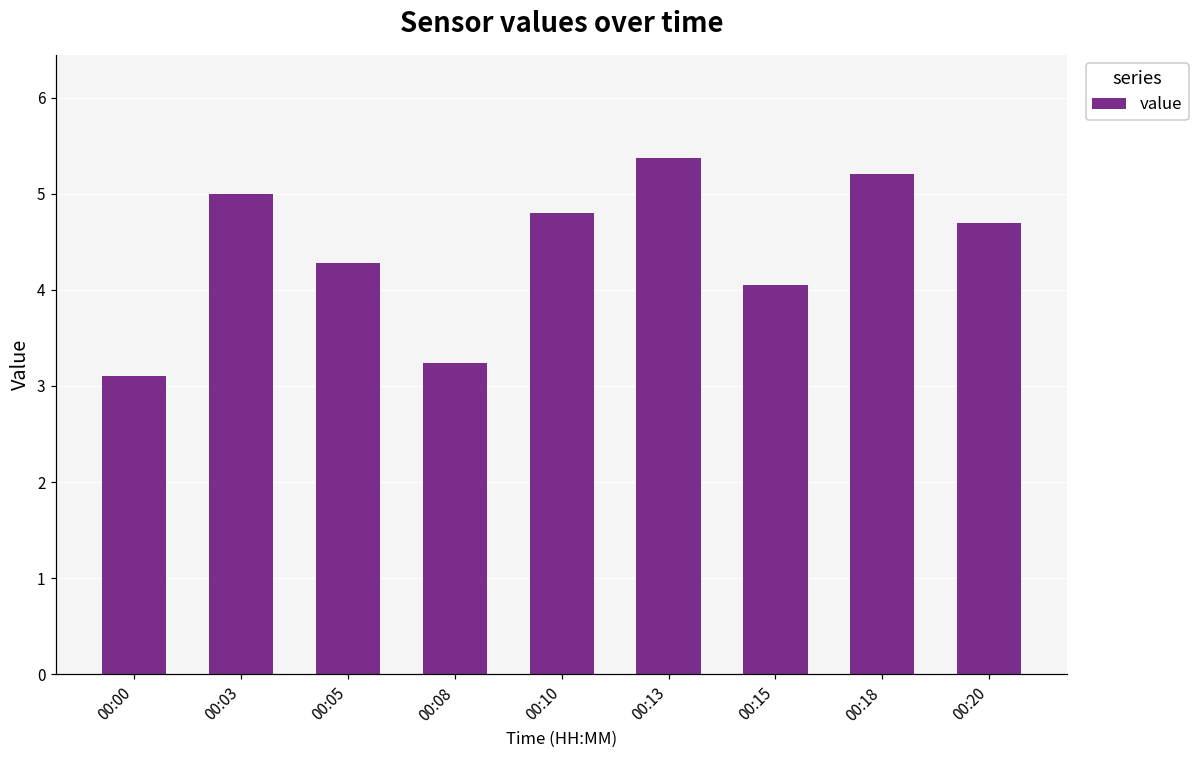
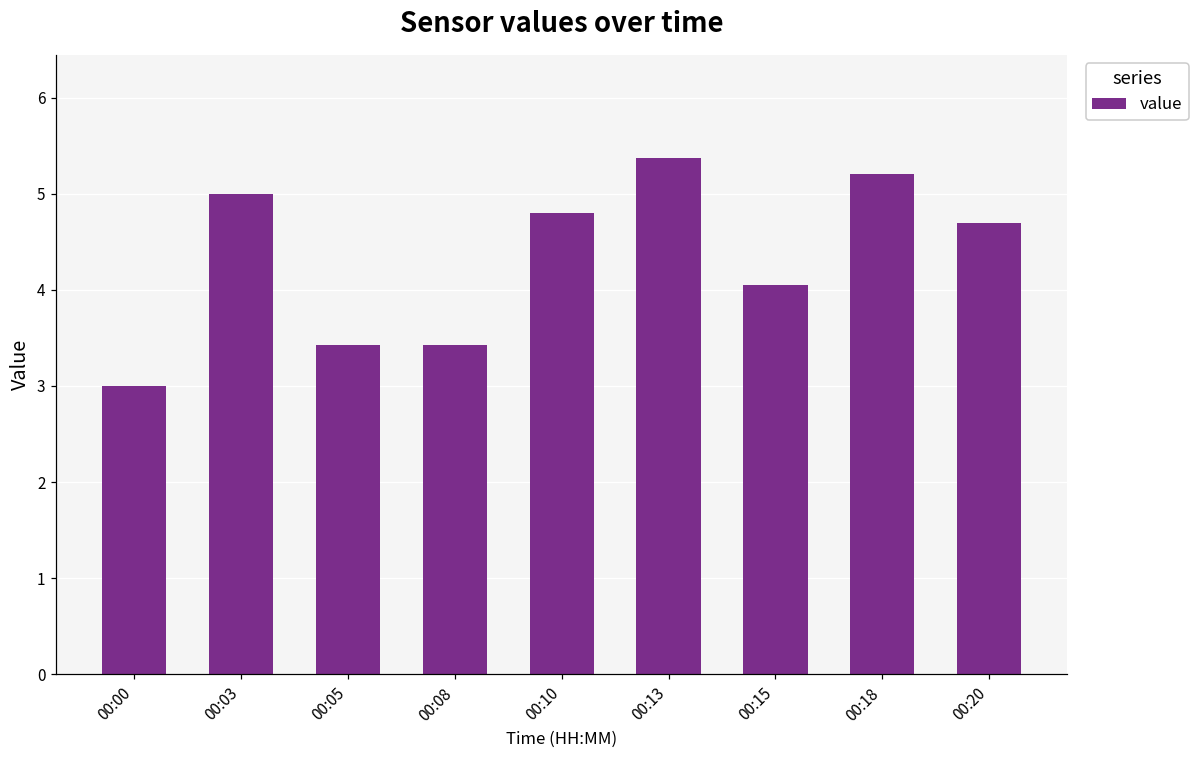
  {
-   "00:00": 3.1,
+   "00:00": 3.0,
    "00:03": 5.0,
-   "00:05": 4.3,
-   "00:08": 3.2,
+   "00:05": 3.4,
+   "00:08": 3.4,
    "00:10": 4.8,
    "00:13": 5.4,
    "00:15": 4.1,
    "00:18": 5.2,
    "00:20": 4.7
  }
